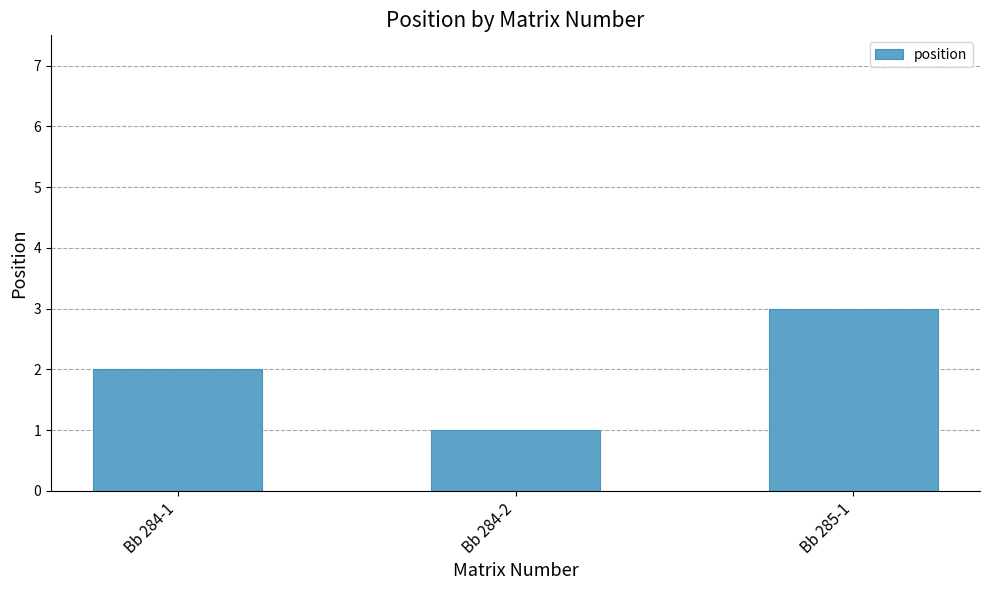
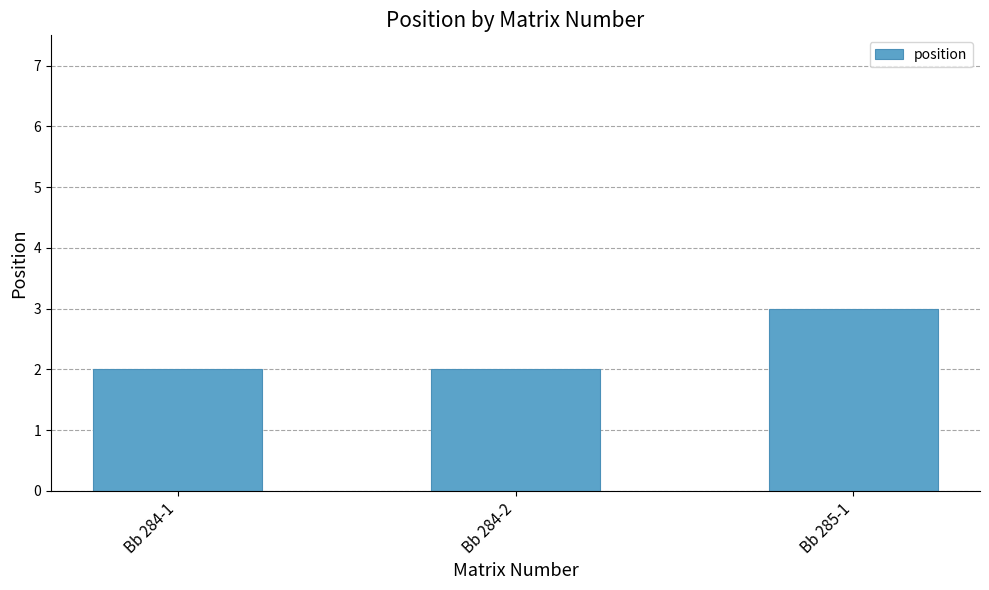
  {
    "Bb 284-1": 2,
-   "Bb 284-2": 1,
+   "Bb 284-2": 2,
    "Bb 285-1": 3
  }
